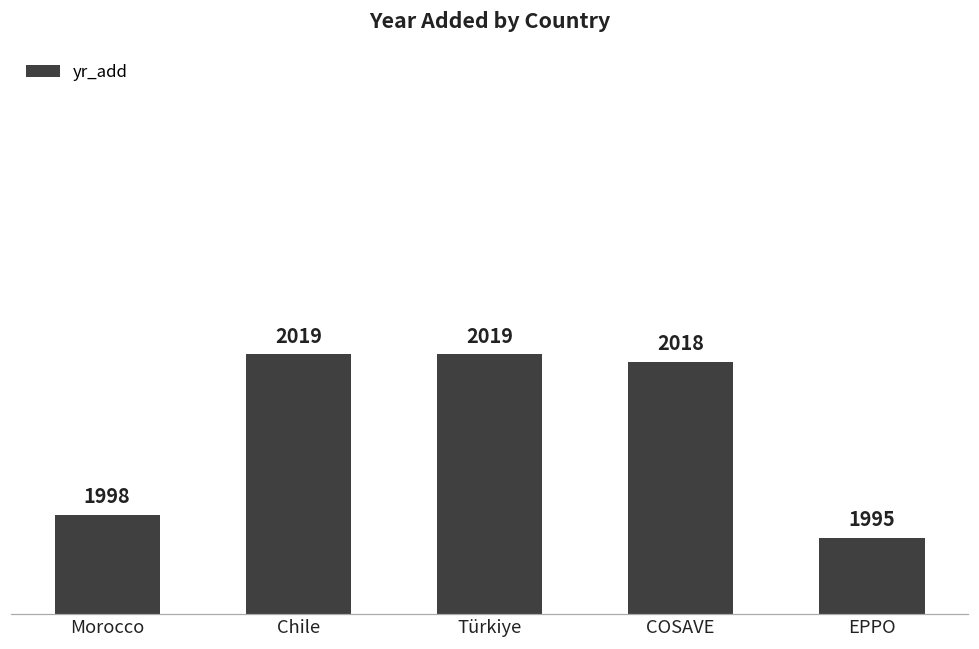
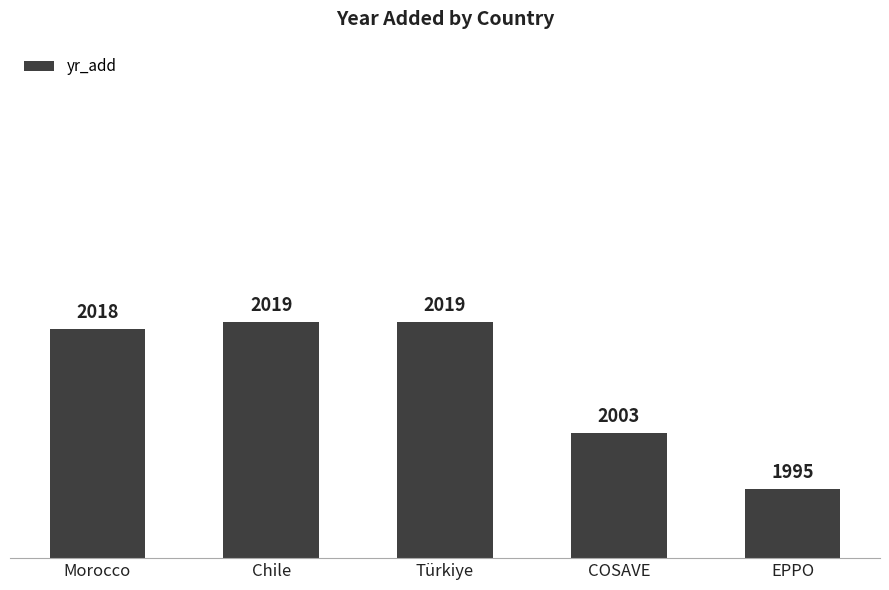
  {
-   "Morocco": 1998,
+   "Morocco": 2018,
    "Chile": 2019,
    "Türkiye": 2019,
-   "COSAVE": 2018,
+   "COSAVE": 2003,
    "EPPO": 1995
  }
